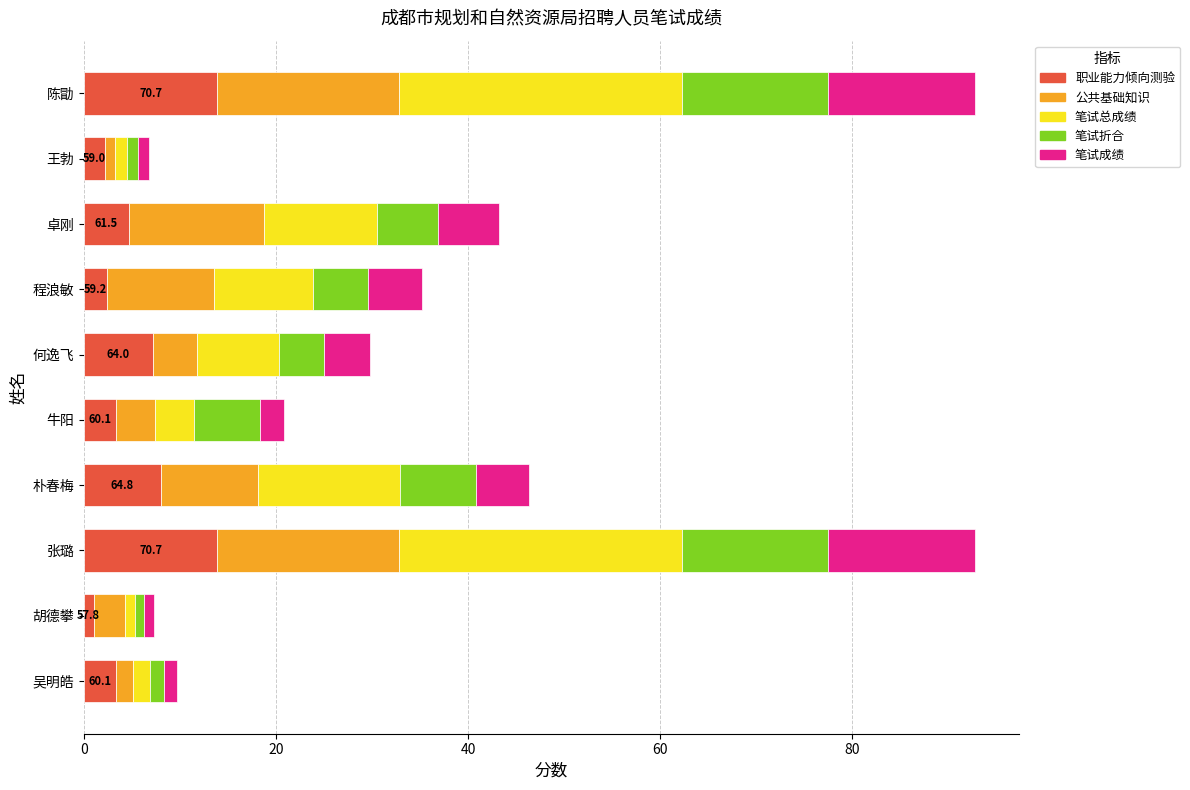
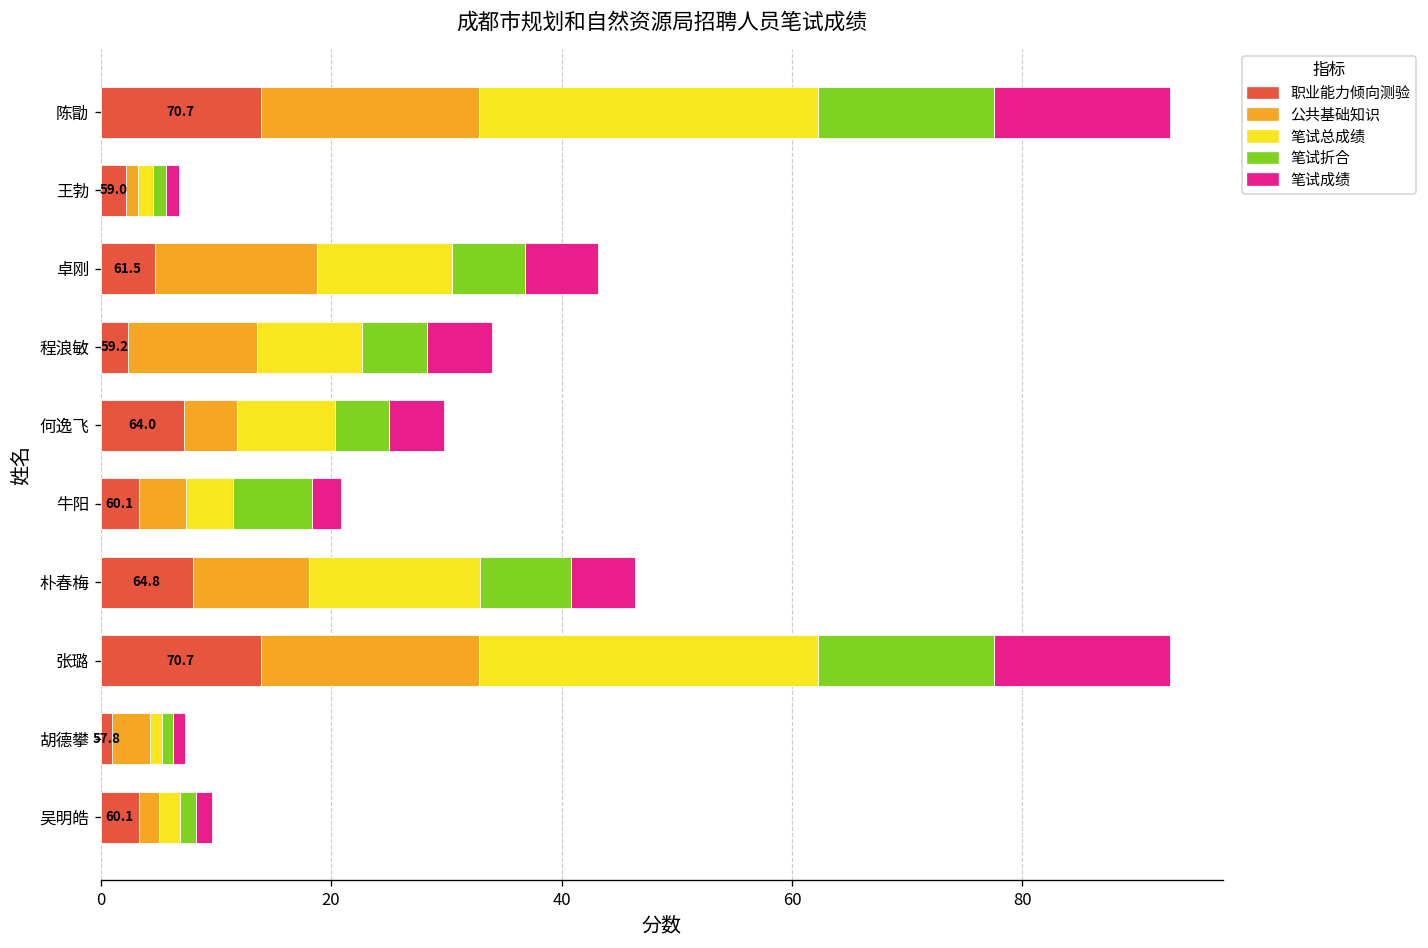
  {
    "公共基础知识": {
      "陈勖": 19,
      "王勃": 1,
      "卓刚": 14,
      "程浪敏": 11,
      "何逸飞": 5,
      "牛阳": 4,
      "朴春梅": 10,
      "张璐": 19,
      "胡德攀": 3,
      "吴明皓": 2
    },
    "笔试总成绩": {
      "陈勖": 30,
      "王勃": 1,
      "卓刚": 12,
-     "程浪敏": 10,
+     "程浪敏": 9,
      "何逸飞": 9,
      "牛阳": 4,
      "朴春梅": 15,
      "张璐": 30,
      "胡德攀": 1,
      "吴明皓": 2
    },
    "笔试折合": {
      "陈勖": 15,
      "王勃": 1,
      "卓刚": 6,
      "程浪敏": 6,
      "何逸飞": 5,
      "牛阳": 7,
      "朴春梅": 8,
      "张璐": 15,
      "胡德攀": 1,
      "吴明皓": 1
    },
    "笔试成绩": {
      "陈勖": 15,
      "王勃": 1,
      "卓刚": 6,
      "程浪敏": 6,
      "何逸飞": 5,
      "牛阳": 3,
      "朴春梅": 6,
      "张璐": 15,
      "胡德攀": 1,
      "吴明皓": 1
    }
  }
